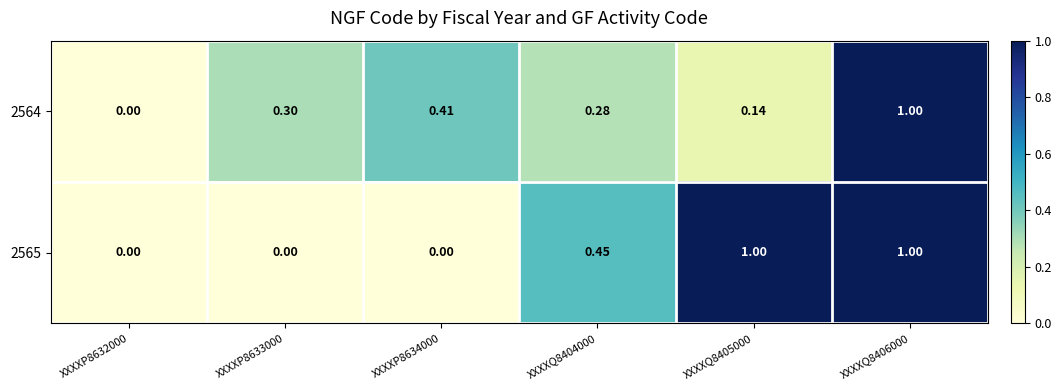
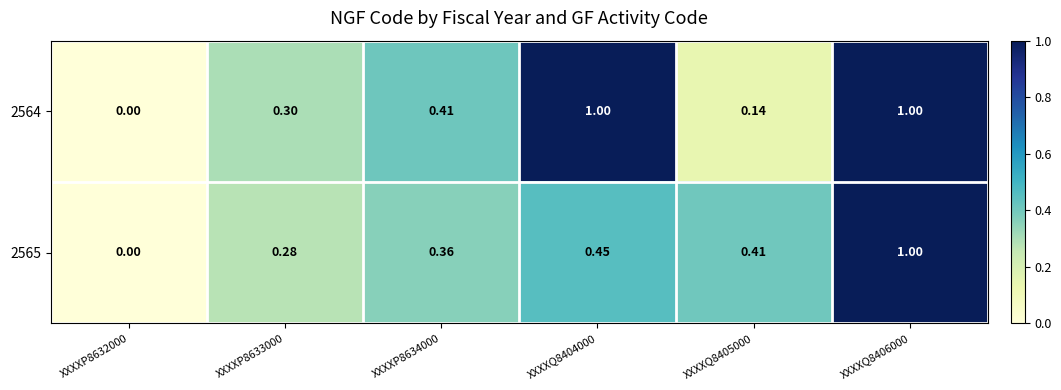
  {
    "2564": {
      "XXXXP8632000": 0.00,
      "XXXXP8633000": 0.30,
      "XXXXP8634000": 0.41,
-     "XXXXQ8404000": 0.28,
+     "XXXXQ8404000": 1.00,
      "XXXXQ8405000": 0.14,
      "XXXXQ8406000": 1.00
    },
    "2565": {
      "XXXXP8632000": 0.00,
-     "XXXXP8633000": 0.00,
-     "XXXXP8634000": 0.00,
+     "XXXXP8633000": 0.28,
+     "XXXXP8634000": 0.36,
      "XXXXQ8404000": 0.45,
-     "XXXXQ8405000": 1.00,
+     "XXXXQ8405000": 0.41,
      "XXXXQ8406000": 1.00
    }
  }
